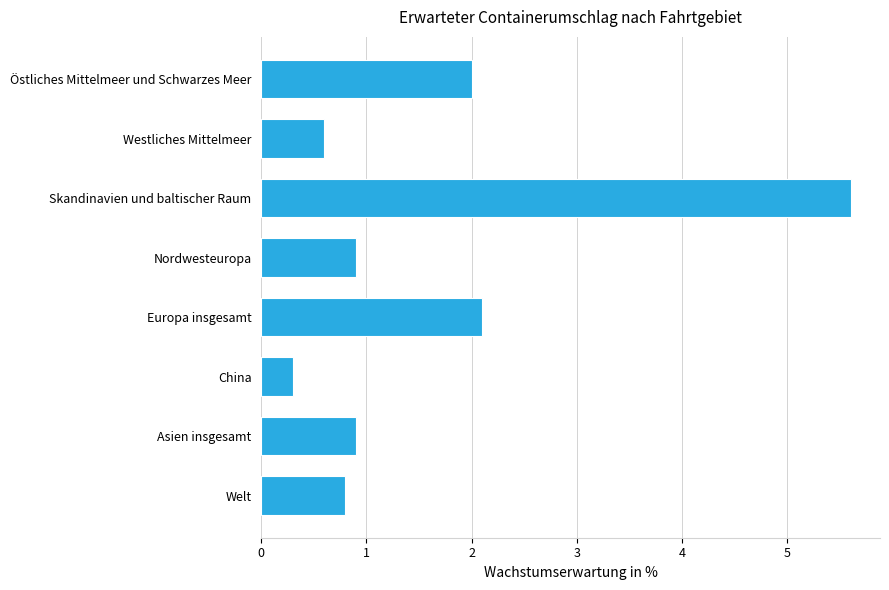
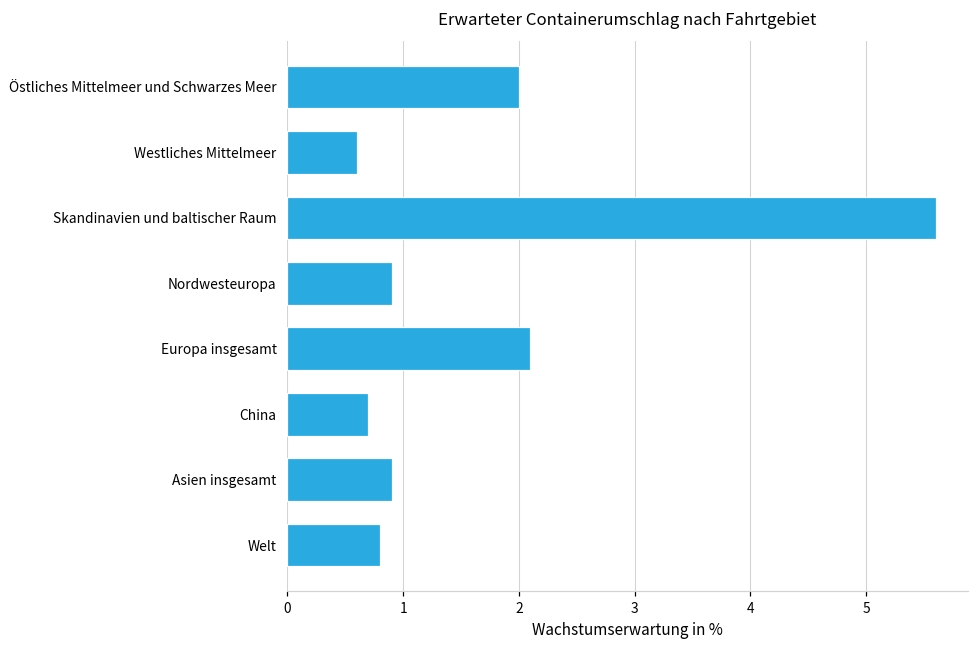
  {
    "Östliches Mittelmeer und Schwarzes Meer": 2.0,
    "Westliches Mittelmeer": 0.6,
    "Skandinavien und baltischer Raum": 5.6,
    "Nordwesteuropa": 0.9,
    "Europa insgesamt": 2.1,
-   "China": 0.3,
+   "China": 0.7,
    "Asien insgesamt": 0.9,
    "Welt": 0.8
  }
